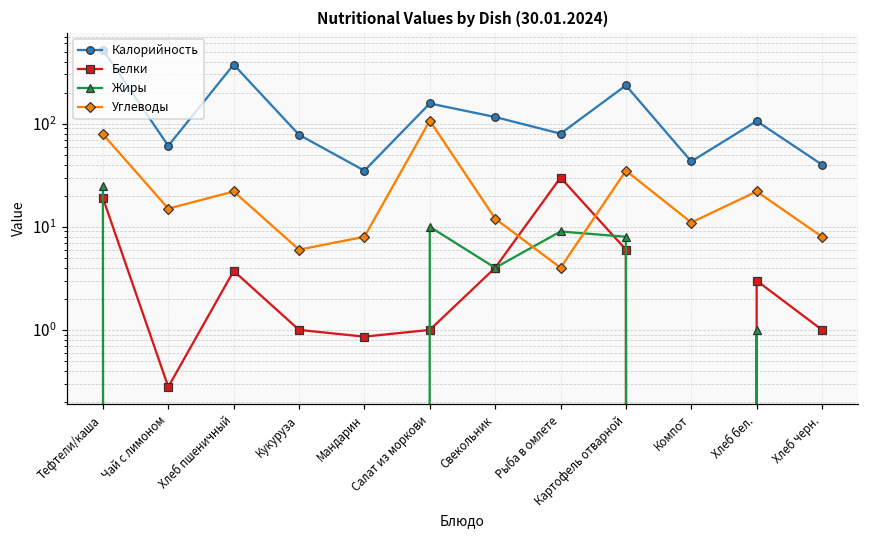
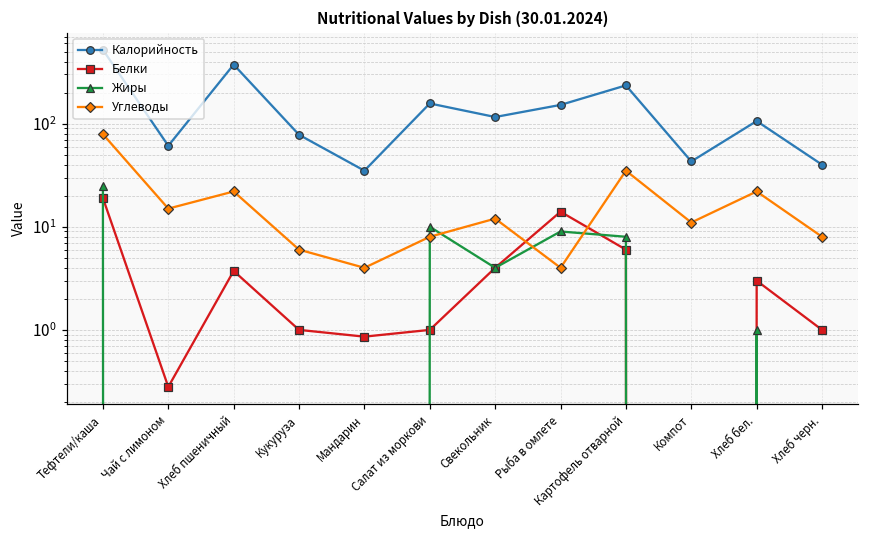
  {
    "Калорийность": {
      "Чай с лимоном": 60,
      "Хлеб пшеничный": 370,
      "Кукуруза": 80,
      "Мандарин": 35,
      "Салат из моркови": 160,
      "Свекольник": 120,
-     "Рыба в омлете": 80,
+     "Рыба в омлете": 150,
      "Картофель отварной": 240,
      "Компот": 40,
      "Хлеб бел.": 110,
      "Хлеб черн.": 40
    },
    "Белки": {
      "Тефтели/каша": 19,
      "Чай с лимоном": 0.28,
      "Хлеб пшеничный": 3.7,
      "Кукуруза": 1,
      "Мандарин": 0.9,
      "Салат из моркови": 1,
-     "Рыба в омлете": 30,
+     "Рыба в омлете": 14,
      "Картофель отварной": 6,
      "Хлеб бел.": 3,
      "Хлеб черн.": 1
    },
    "Жиры": {
      "Тефтели/каша": 25,
      "Салат из моркови": 10,
      "Рыба в омлете": 9,
      "Картофель отварной": 8,
      "Хлеб бел.": 1
    },
    "Углеводы": {
      "Тефтели/каша": 80,
      "Чай с лимоном": 15,
      "Хлеб пшеничный": 22,
      "Кукуруза": 6,
-     "Мандарин": 8,
-     "Салат из моркови": 110,
+     "Мандарин": 4,
+     "Салат из моркови": 8,
      "Свекольник": 12,
      "Рыба в омлете": 4,
      "Картофель отварной": 35,
      "Компот": 11,
      "Хлеб бел.": 22,
      "Хлеб черн.": 8
    }
  }
